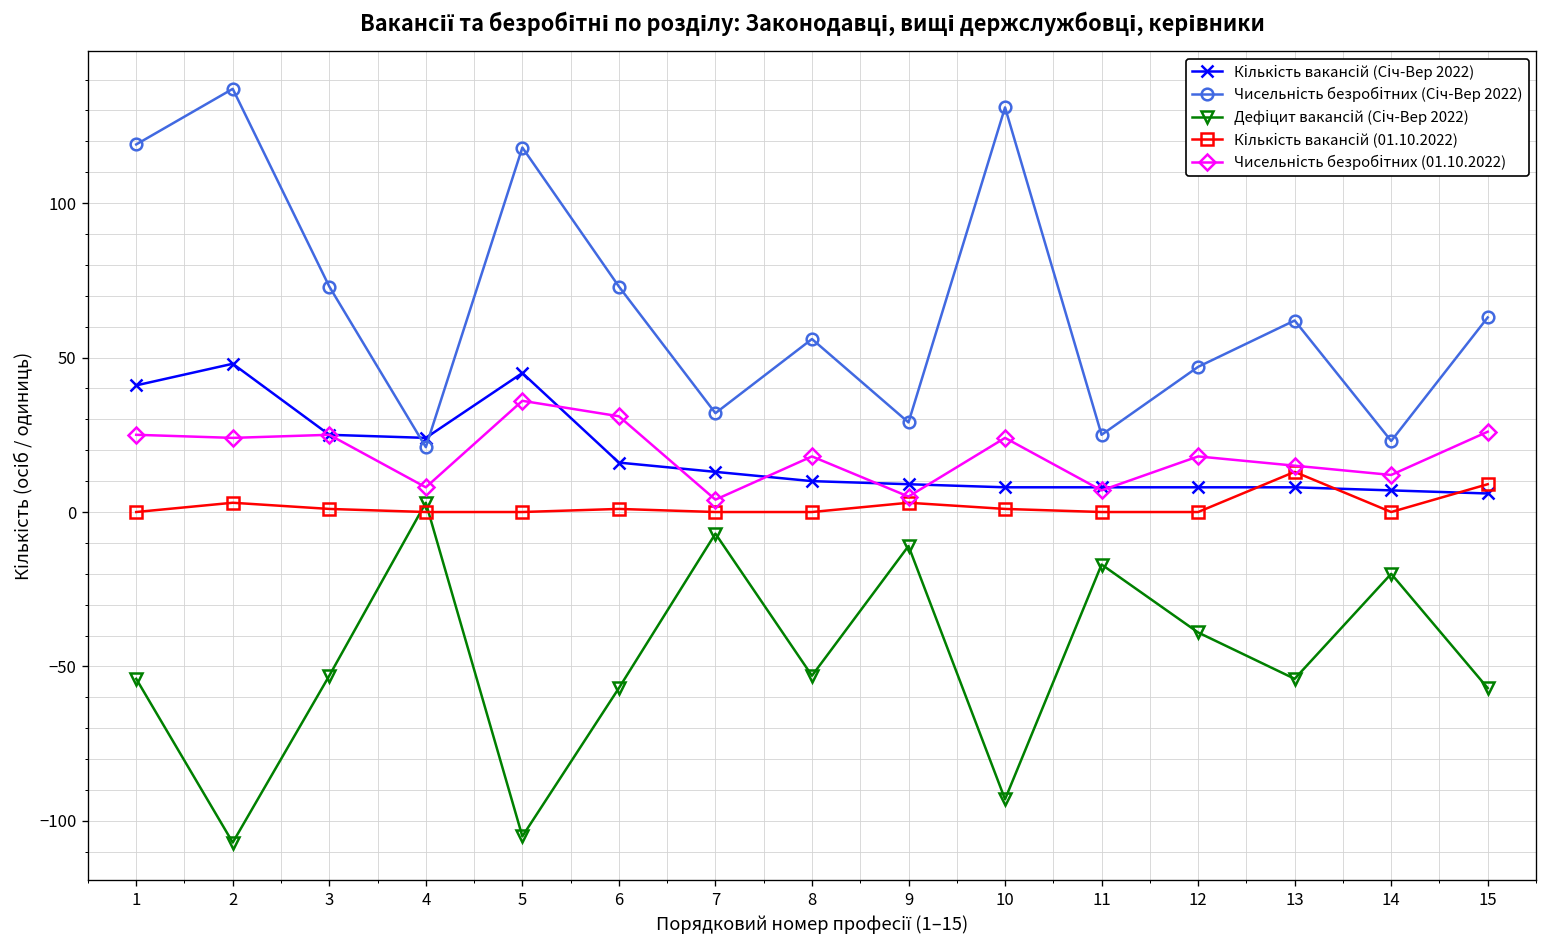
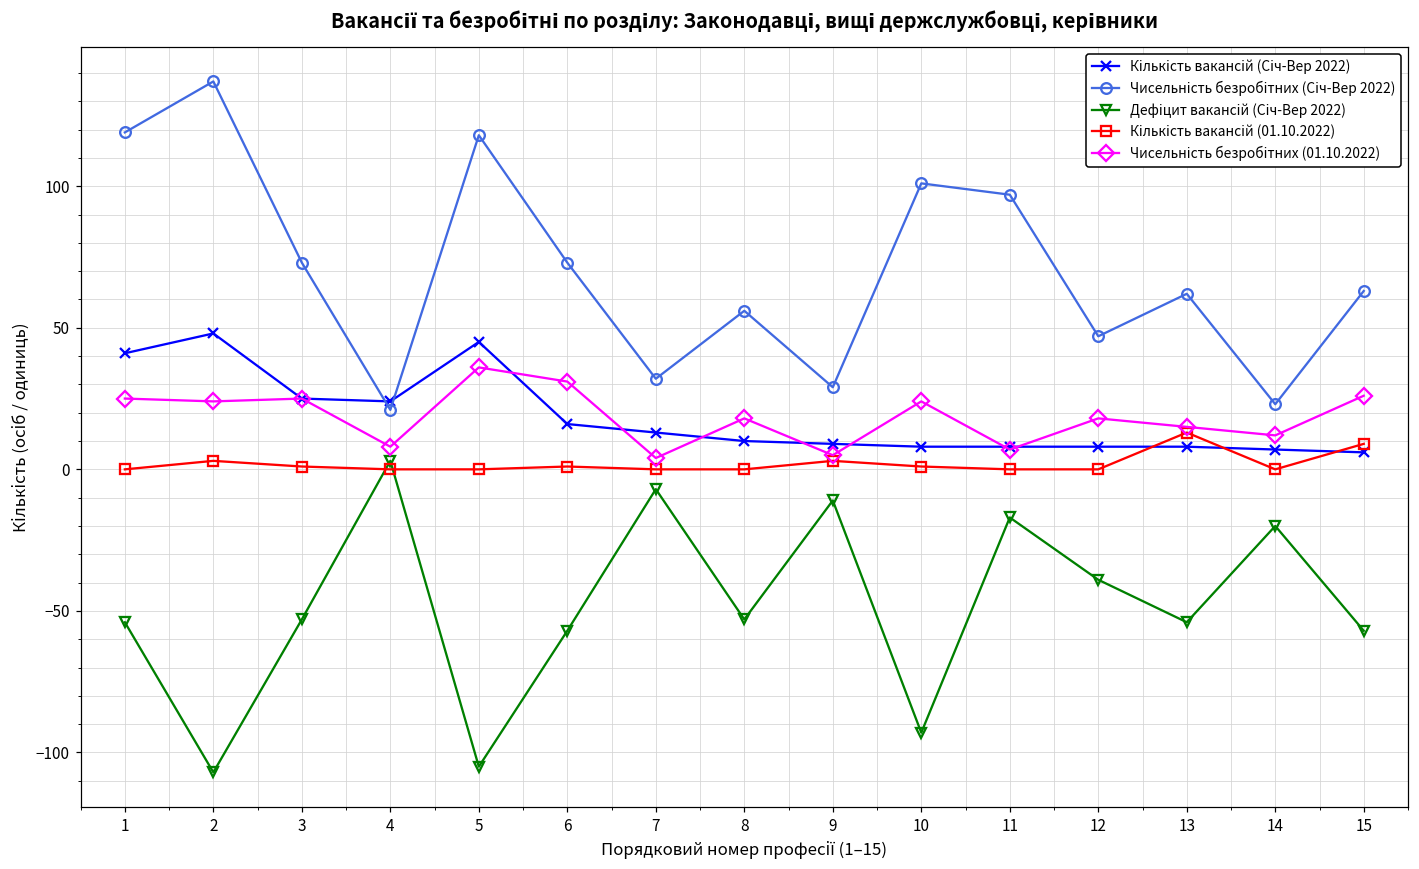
  {
    "Кількість вакансій (Січ-Вер 2022)": {
      "1": 41,
      "2": 48,
      "4": 24,
      "5": 45,
      "6": 16,
      "7": 13,
      "8": 10,
      "9": 9,
      "10": 8,
      "11": 8,
      "12": 8,
      "13": 8,
      "14": 7,
      "15": 6
    },
    "Чисельність безробітних (Січ-Вер 2022)": {
      "1": 119,
      "2": 137,
      "3": 73,
      "4": 21,
      "5": 118,
      "6": 73,
      "7": 32,
      "8": 56,
      "9": 29,
-     "10": 131,
-     "11": 25,
+     "10": 101,
+     "11": 97,
      "12": 47,
      "13": 62,
      "14": 23,
      "15": 63
    },
    "Дефіцит вакансій (Січ-Вер 2022)": {
      "1": -54,
      "2": -107,
      "3": -53,
      "4": 3,
      "5": -105,
      "6": -57,
      "7": -7,
      "8": -53,
      "9": -11,
      "10": -93,
      "11": -17,
      "12": -39,
      "13": -54,
      "14": -20,
      "15": -57
    },
    "Кількість вакансій (01.10.2022)": {
      "1": 0,
      "2": 3,
      "3": 1,
      "4": 0,
      "5": 0,
      "6": 1,
      "7": 0,
      "8": 0,
      "9": 3,
      "10": 1,
      "11": 0,
      "12": 0,
      "13": 13,
      "14": 0,
      "15": 9
    },
    "Чисельність безробітних (01.10.2022)": {
      "1": 25,
      "2": 24,
      "4": 8,
      "5": 36,
      "6": 31,
      "7": 4,
      "8": 18,
      "9": 5,
      "10": 24,
      "11": 7,
      "12": 18,
      "13": 15,
      "14": 12,
      "15": 26
    }
  }
